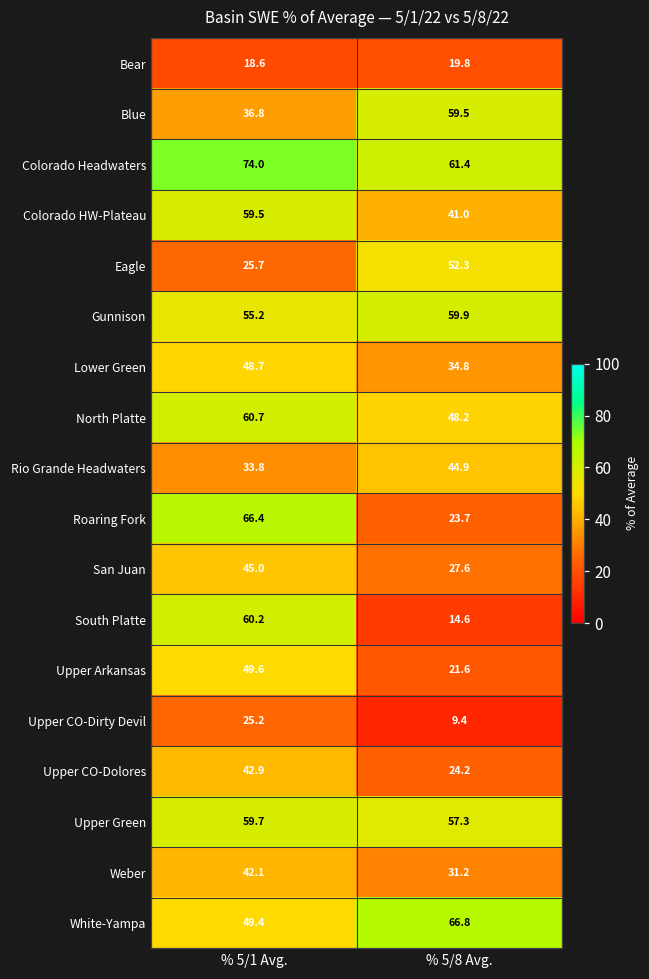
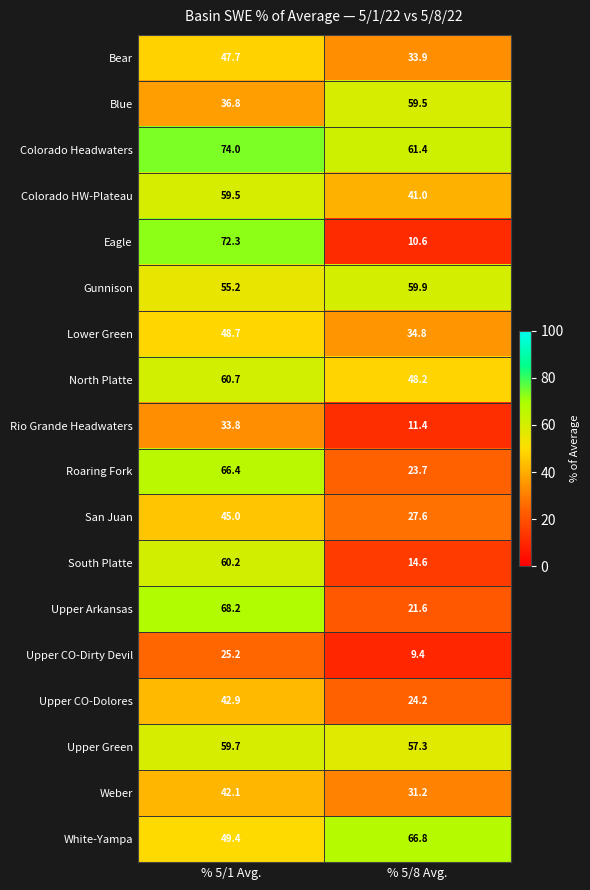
  {
    "Bear": {
-     "% 5/1 Avg.": 18.6,
-     "% 5/8 Avg.": 19.8
+     "% 5/1 Avg.": 47.7,
+     "% 5/8 Avg.": 33.9
    },
    "Blue": {
      "% 5/1 Avg.": 36.8,
      "% 5/8 Avg.": 59.5
    },
    "Colorado Headwaters": {
      "% 5/1 Avg.": 74.0,
      "% 5/8 Avg.": 61.4
    },
    "Colorado HW-Plateau": {
      "% 5/1 Avg.": 59.5,
      "% 5/8 Avg.": 41.0
    },
    "Eagle": {
-     "% 5/1 Avg.": 25.7,
-     "% 5/8 Avg.": 52.3
+     "% 5/1 Avg.": 72.3,
+     "% 5/8 Avg.": 10.6
    },
    "Gunnison": {
      "% 5/1 Avg.": 55.2,
      "% 5/8 Avg.": 59.9
    },
    "Lower Green": {
      "% 5/1 Avg.": 48.7,
      "% 5/8 Avg.": 34.8
    },
    "North Platte": {
      "% 5/1 Avg.": 60.7,
      "% 5/8 Avg.": 48.2
    },
    "Rio Grande Headwaters": {
      "% 5/1 Avg.": 33.8,
-     "% 5/8 Avg.": 44.9
+     "% 5/8 Avg.": 11.4
    },
    "Roaring Fork": {
      "% 5/1 Avg.": 66.4,
      "% 5/8 Avg.": 23.7
    },
    "San Juan": {
      "% 5/1 Avg.": 45.0,
      "% 5/8 Avg.": 27.6
    },
    "South Platte": {
      "% 5/1 Avg.": 60.2,
      "% 5/8 Avg.": 14.6
    },
    "Upper Arkansas": {
-     "% 5/1 Avg.": 49.6,
+     "% 5/1 Avg.": 68.2,
      "% 5/8 Avg.": 21.6
    },
    "Upper CO-Dirty Devil": {
      "% 5/1 Avg.": 25.2,
      "% 5/8 Avg.": 9.4
    },
    "Upper CO-Dolores": {
      "% 5/1 Avg.": 42.9,
      "% 5/8 Avg.": 24.2
    },
    "Upper Green": {
      "% 5/1 Avg.": 59.7,
      "% 5/8 Avg.": 57.3
    },
    "Weber": {
      "% 5/1 Avg.": 42.1,
      "% 5/8 Avg.": 31.2
    },
    "White-Yampa": {
      "% 5/1 Avg.": 49.4,
      "% 5/8 Avg.": 66.8
    }
  }
